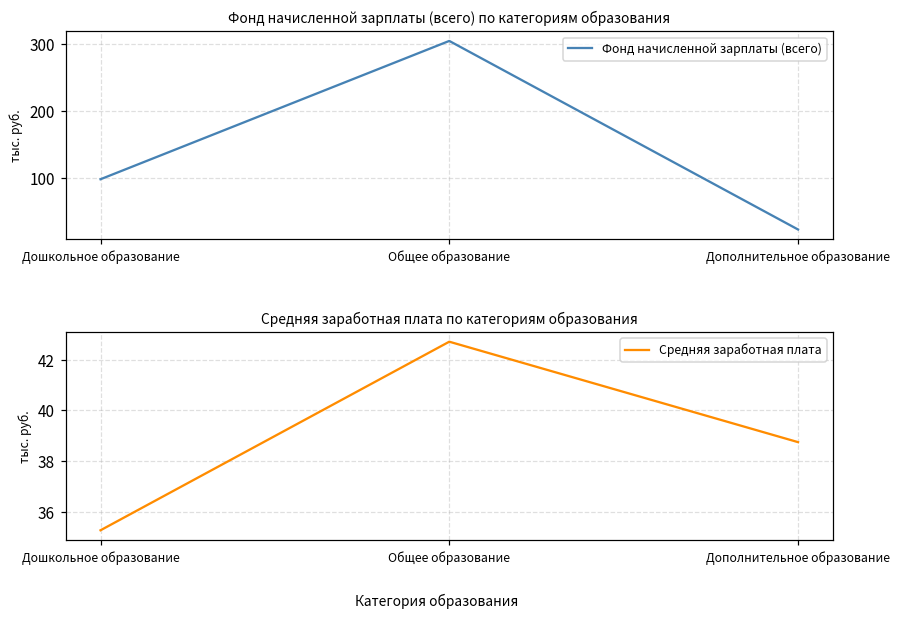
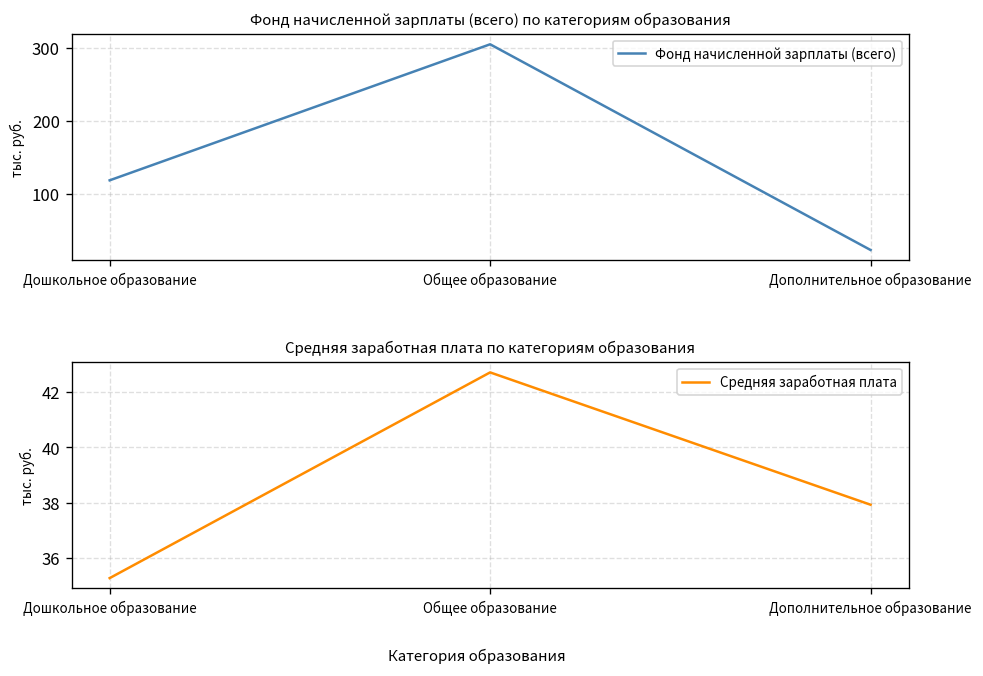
  {
    "Фонд начисленной зарплаты (всего) по категориям образования": {
-     "Дошкольное образование": 100,
+     "Дошкольное образование": 120,
      "Общее образование": 310,
      "Дополнительное образование": 20
    },
    "Средняя заработная плата по категориям образования": {
      "Дошкольное образование": 35.3,
      "Общее образование": 42.7,
-     "Дополнительное образование": 38.7
+     "Дополнительное образование": 37.9
    }
  }
